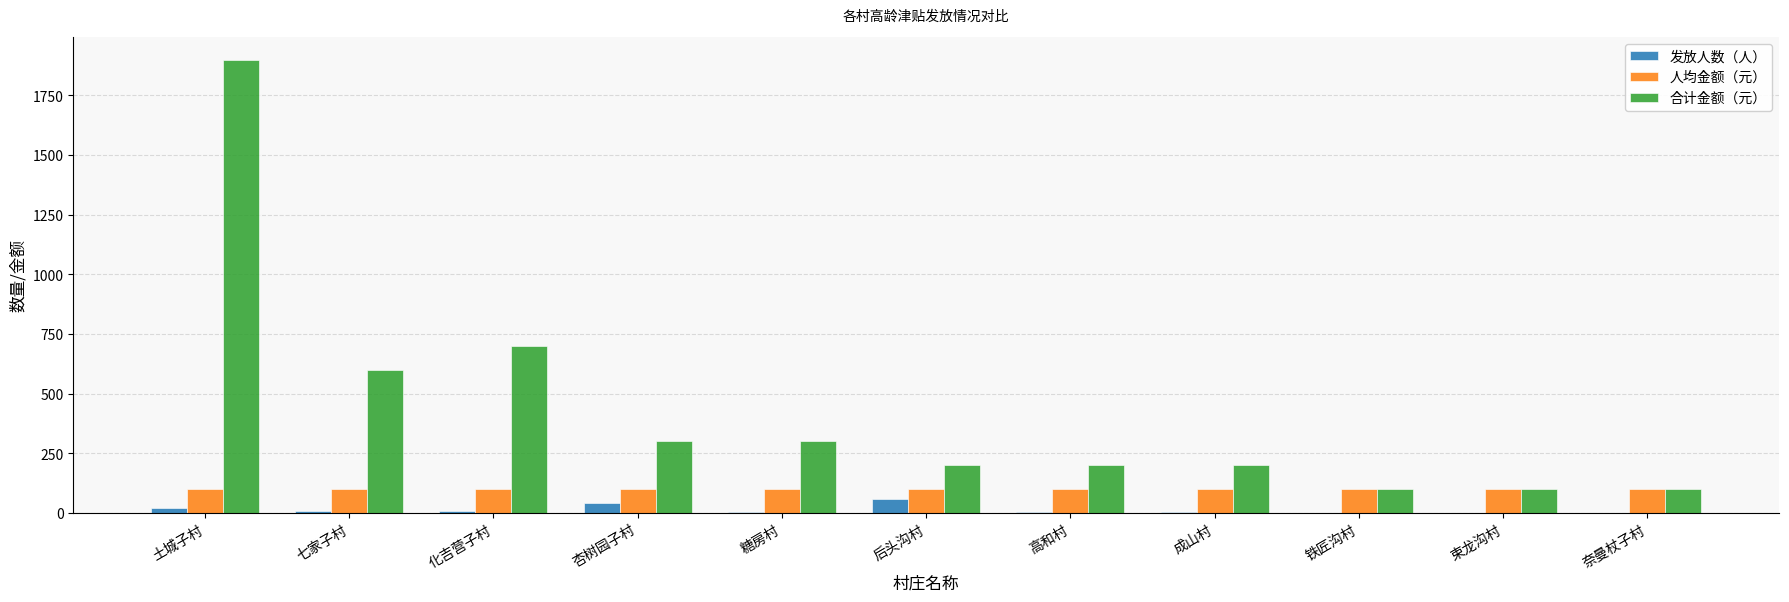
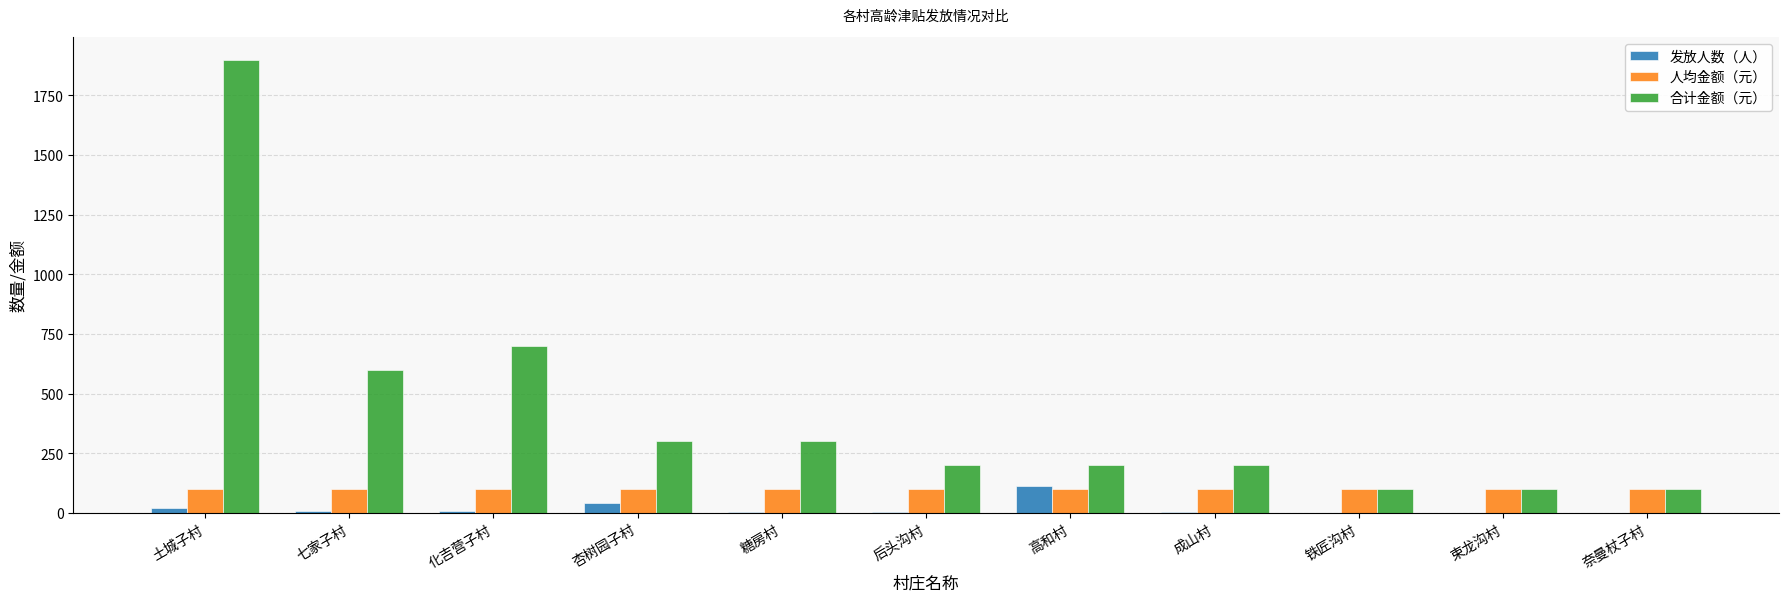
  {
    "发放人数（人）": {
      "土城子村": 20,
      "杏树园子村": 40,
-     "后头沟村": 60,
-     "高和村": 0
+     "后头沟村": 0,
+     "高和村": 110
    },
    "人均金额（元）": {
      "土城子村": 100,
      "七家子村": 100,
      "化吉营子村": 100,
      "杏树园子村": 100,
      "糖房村": 100,
      "后头沟村": 100,
      "高和村": 100,
      "成山村": 100,
      "铁匠沟村": 100,
      "束龙沟村": 100,
      "奈曼杖子村": 100
    },
    "合计金额（元）": {
      "土城子村": 1900,
      "七家子村": 600,
      "化吉营子村": 700,
      "杏树园子村": 300,
      "糖房村": 300,
      "后头沟村": 200,
      "高和村": 200,
      "成山村": 200,
      "铁匠沟村": 100,
      "束龙沟村": 100,
      "奈曼杖子村": 100
    }
  }
